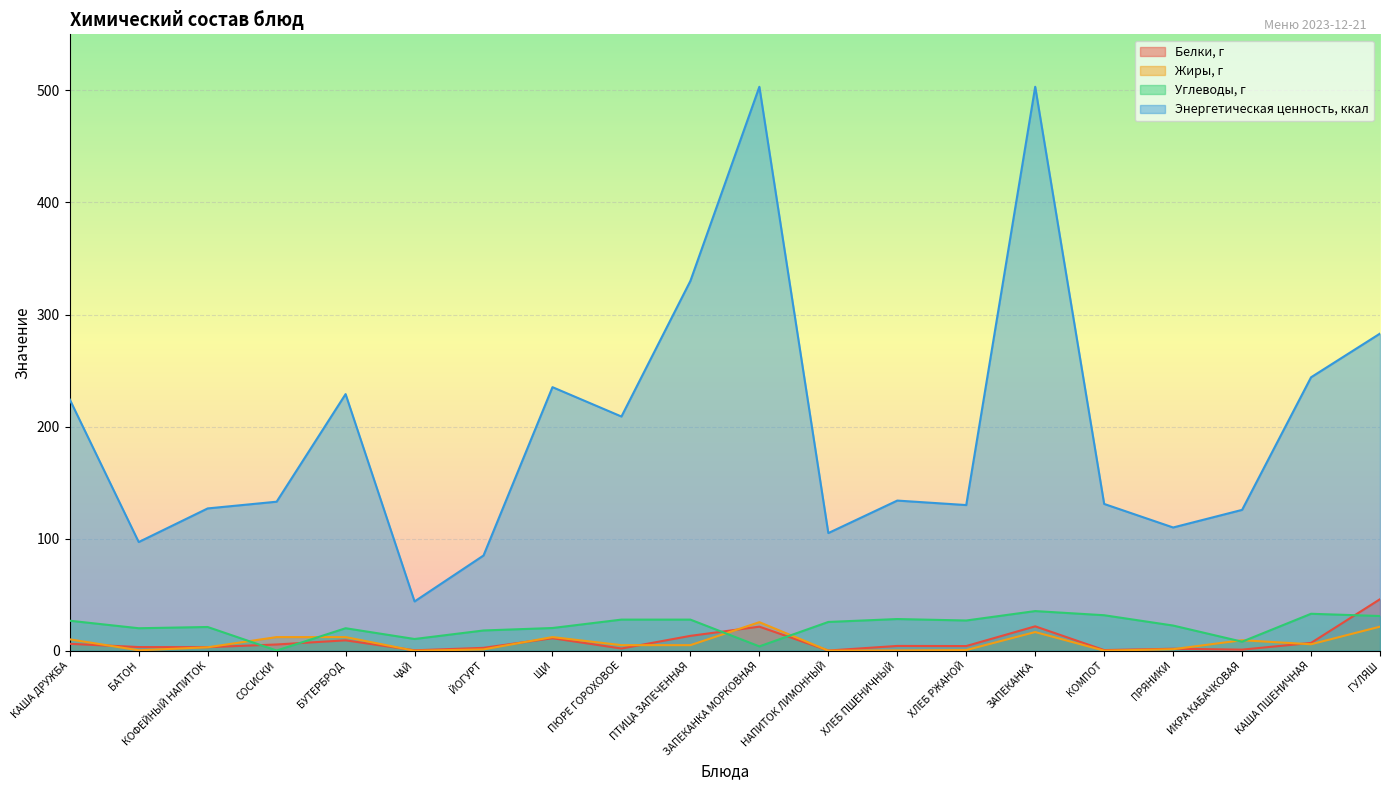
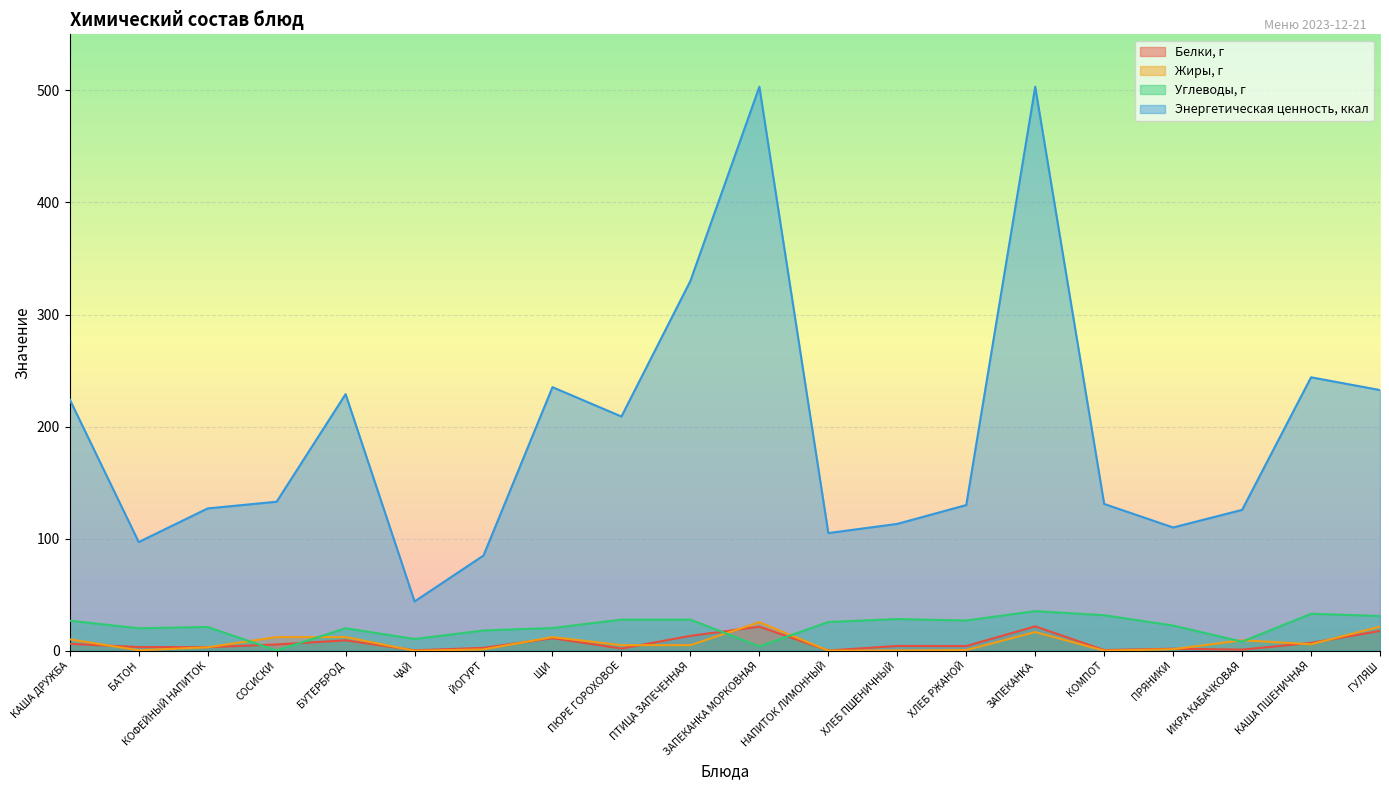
  {
    "Белки, г": {
      "КАША ДРУЖБА": 6,
      "БАТОН": 3,
      "СОСИСКИ": 6,
      "БУТЕРБРОД": 9,
      "ПЮРЕ ГОРОХОВОЕ": 2,
      "ПТИЦА ЗАПЕЧЕННАЯ": 13,
      "ЗАПЕКАНКА МОРКОВНАЯ": 22,
      "ХЛЕБ ПШЕНИЧНЫЙ": 4,
      "ХЛЕБ РЖАНОЙ": 4,
      "ЗАПЕКАНКА": 22,
      "ИКРА КАБАЧКОВАЯ": 1,
-     "ГУЛЯШ": 46
+     "ГУЛЯШ": 18
    },
    "Жиры, г": {
      "КАША ДРУЖБА": 10,
      "БАТОН": 0,
      "СОСИСКИ": 12,
      "БУТЕРБРОД": 12,
      "ПЮРЕ ГОРОХОВОЕ": 5,
      "ПТИЦА ЗАПЕЧЕННАЯ": 5,
      "ЗАПЕКАНКА МОРКОВНАЯ": 26,
      "ХЛЕБ ПШЕНИЧНЫЙ": 0,
      "ХЛЕБ РЖАНОЙ": 1,
      "ЗАПЕКАНКА": 17,
      "ГУЛЯШ": 22
    },
    "Углеводы, г": {
      "КАША ДРУЖБА": 27,
      "БАТОН": 20,
      "КОФЕЙНЫЙ НАПИТОК": 21,
      "СОСИСКИ": 0,
      "БУТЕРБРОД": 20,
      "ЧАЙ": 11,
      "ЙОГУРТ": 18,
      "ЩИ": 20,
      "ПЮРЕ ГОРОХОВОЕ": 28,
      "ПТИЦА ЗАПЕЧЕННАЯ": 28,
      "ЗАПЕКАНКА МОРКОВНАЯ": 4,
      "НАПИТОК ЛИМОННЫЙ": 26,
      "ХЛЕБ ПШЕНИЧНЫЙ": 28,
      "ХЛЕБ РЖАНОЙ": 27,
      "ЗАПЕКАНКА": 35,
      "КОМПОТ": 32,
      "ПРЯНИКИ": 23,
      "КАША ПШЕНИЧНАЯ": 33,
      "ГУЛЯШ": 31
    },
    "Энергетическая ценность, ккал": {
      "КАША ДРУЖБА": 224,
      "БАТОН": 97,
      "КОФЕЙНЫЙ НАПИТОК": 127,
      "СОСИСКИ": 133,
      "БУТЕРБРОД": 229,
      "ЧАЙ": 44,
      "ЙОГУРТ": 85,
      "ЩИ": 235,
      "ПЮРЕ ГОРОХОВОЕ": 209,
      "ПТИЦА ЗАПЕЧЕННАЯ": 330,
      "ЗАПЕКАНКА МОРКОВНАЯ": 503,
      "НАПИТОК ЛИМОННЫЙ": 105,
-     "ХЛЕБ ПШЕНИЧНЫЙ": 134,
+     "ХЛЕБ ПШЕНИЧНЫЙ": 113,
      "ХЛЕБ РЖАНОЙ": 130,
      "ЗАПЕКАНКА": 503,
      "КОМПОТ": 131,
      "ПРЯНИКИ": 110,
      "ИКРА КАБАЧКОВАЯ": 126,
      "КАША ПШЕНИЧНАЯ": 244,
-     "ГУЛЯШ": 283
+     "ГУЛЯШ": 233
    }
  }
